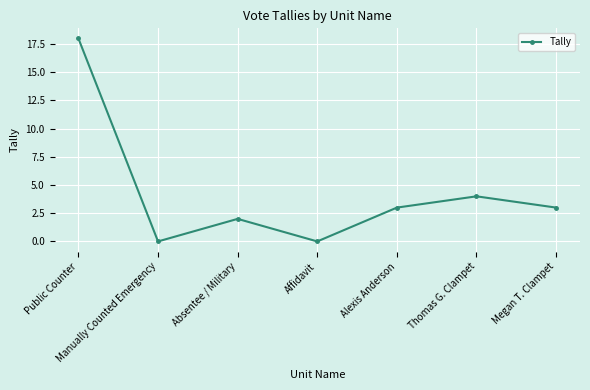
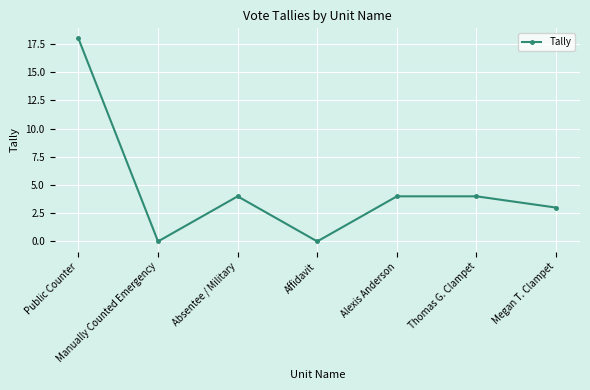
  {
    "Public Counter": 18,
    "Manually Counted Emergency": 0,
-   "Absentee / Military": 2,
+   "Absentee / Military": 4,
    "Affidavit": 0,
-   "Alexis Anderson": 3,
+   "Alexis Anderson": 4,
    "Thomas G. Clampet": 4,
    "Megan T. Clampet": 3
  }
